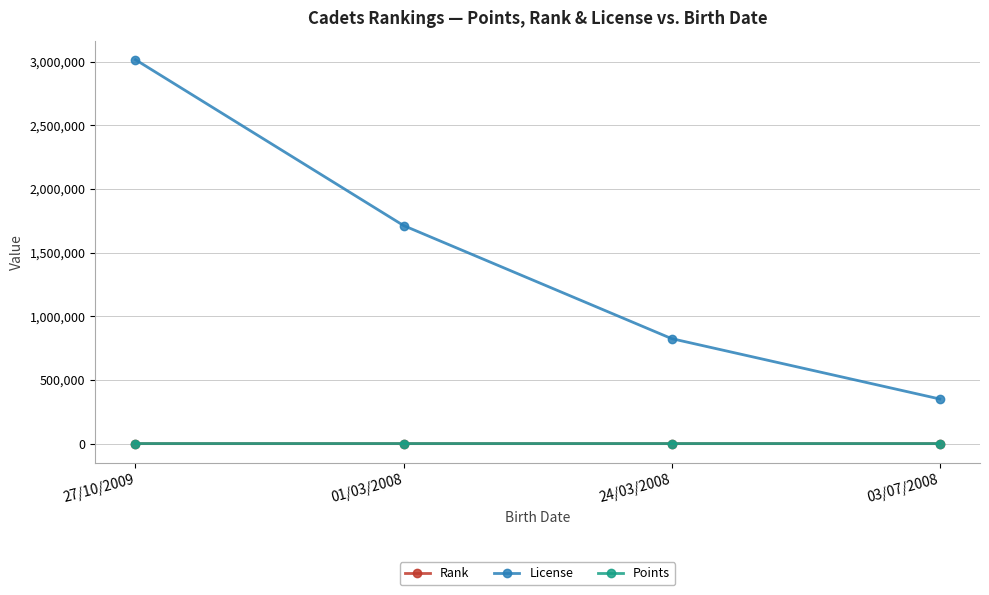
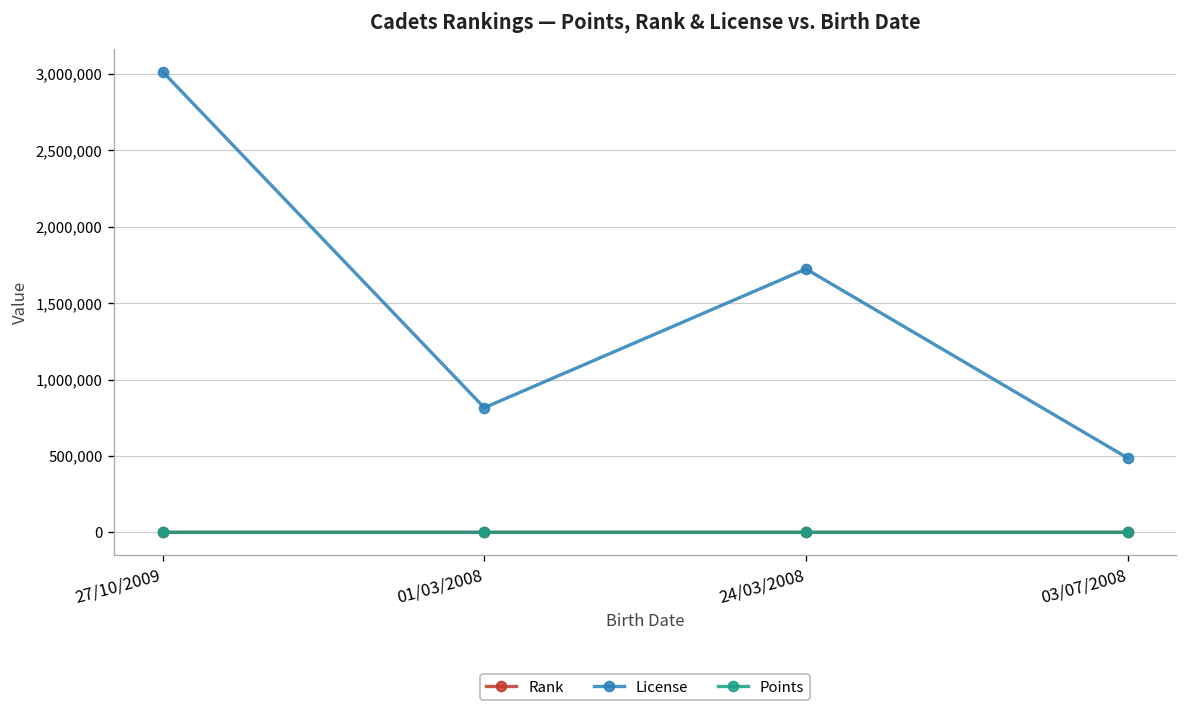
  {
    "Points": {
      "27/10/2009": "0",
      "01/03/2008": "0",
      "24/03/2008": "0",
      "03/07/2008": "0"
    },
    "License": {
      "27/10/2009": "3,020,000",
-     "01/03/2008": "1,710,000",
-     "24/03/2008": "820,000",
-     "03/07/2008": "350,000"
+     "01/03/2008": "820,000",
+     "24/03/2008": "1,720,000",
+     "03/07/2008": "490,000"
    }
  }
